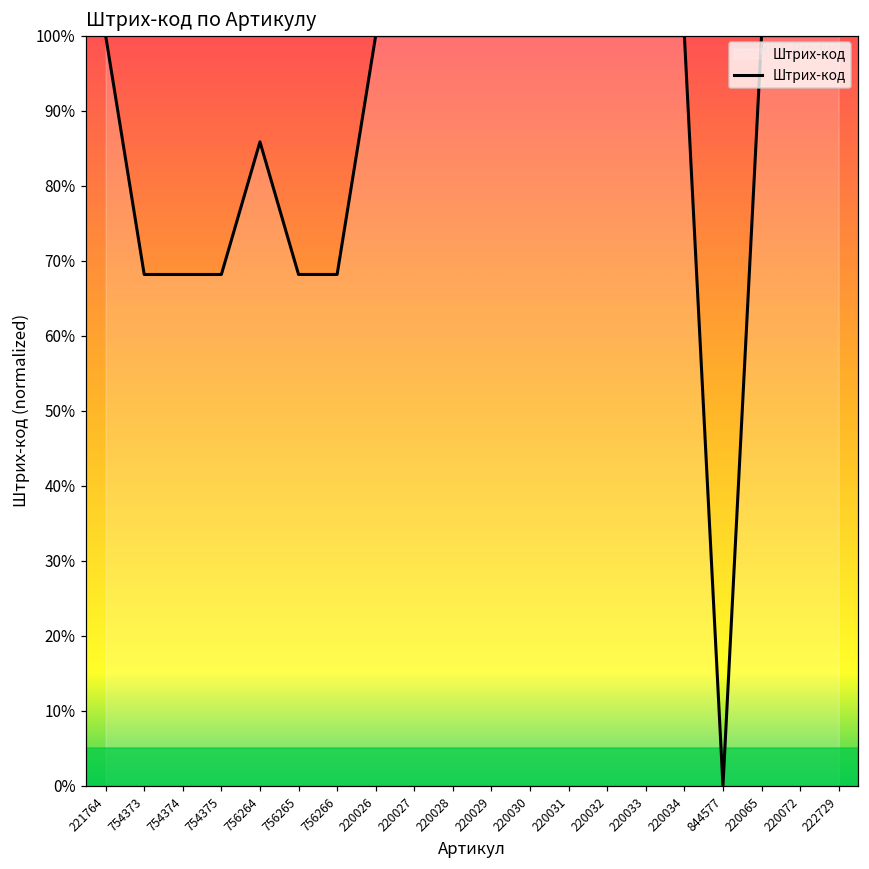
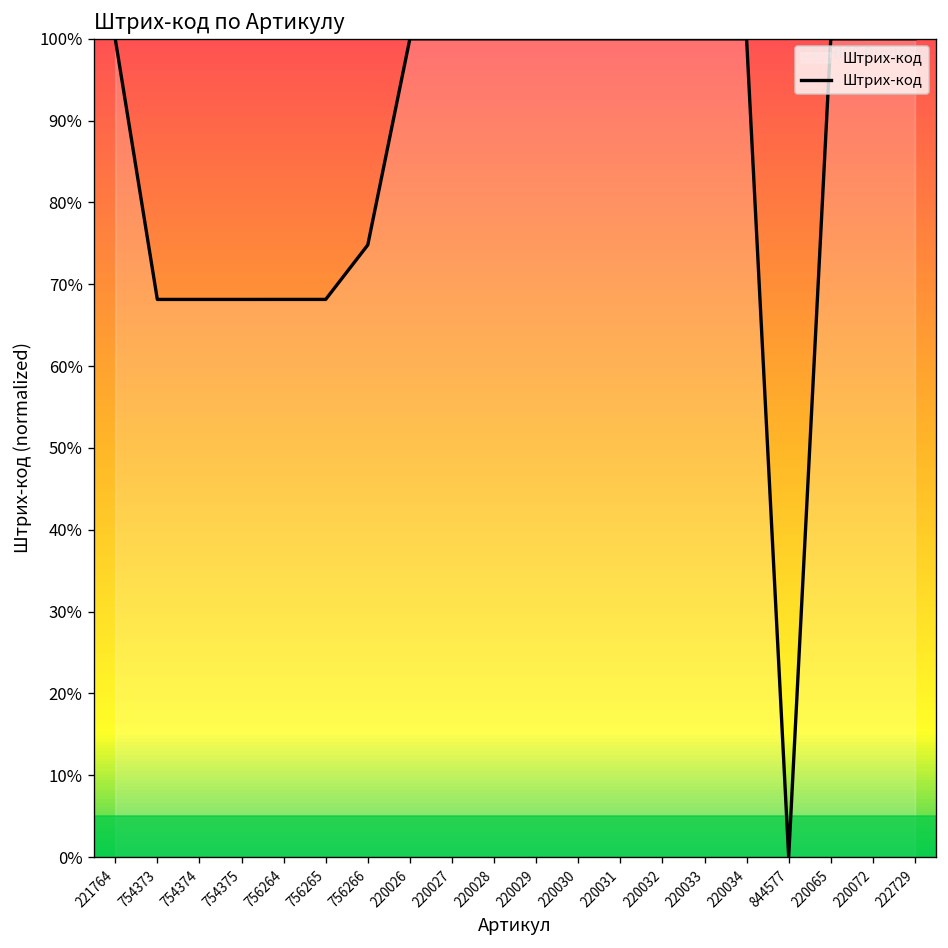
  {
    "221764": "100%",
    "754373": "68%",
    "754374": "68%",
    "754375": "68%",
-   "756264": "86%",
+   "756264": "68%",
    "756265": "68%",
-   "756266": "68%",
+   "756266": "75%",
    "220026": "100%",
    "220027": "100%",
    "220028": "100%",
    "220029": "100%",
    "220030": "100%",
    "220031": "100%",
    "220032": "100%",
    "220033": "100%",
    "220034": "100%",
    "220065": "100%",
    "220072": "100%",
    "222729": "100%"
  }
